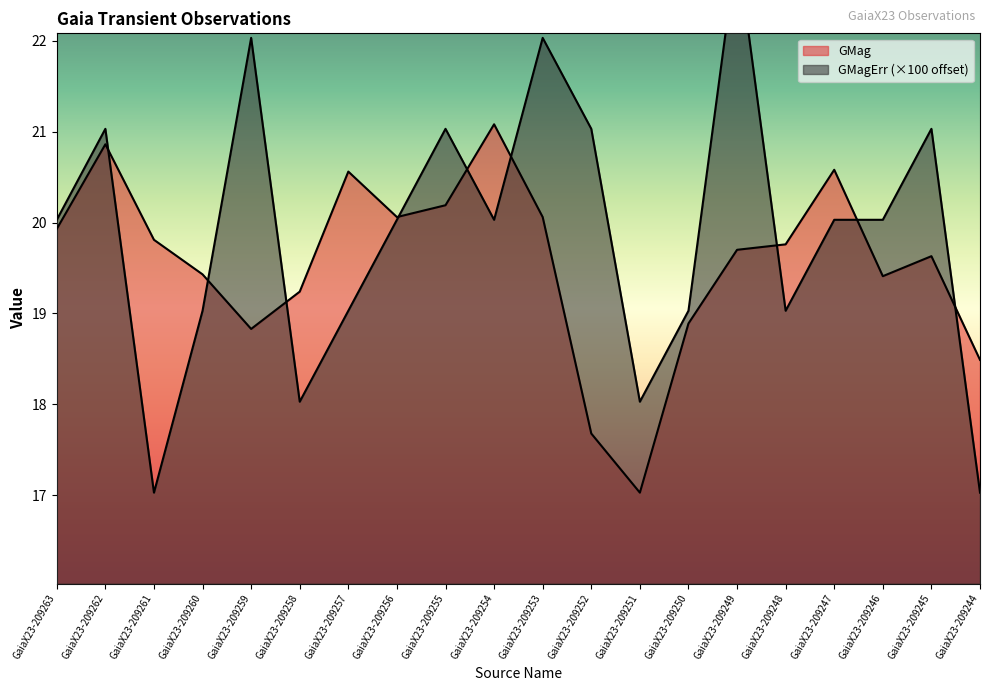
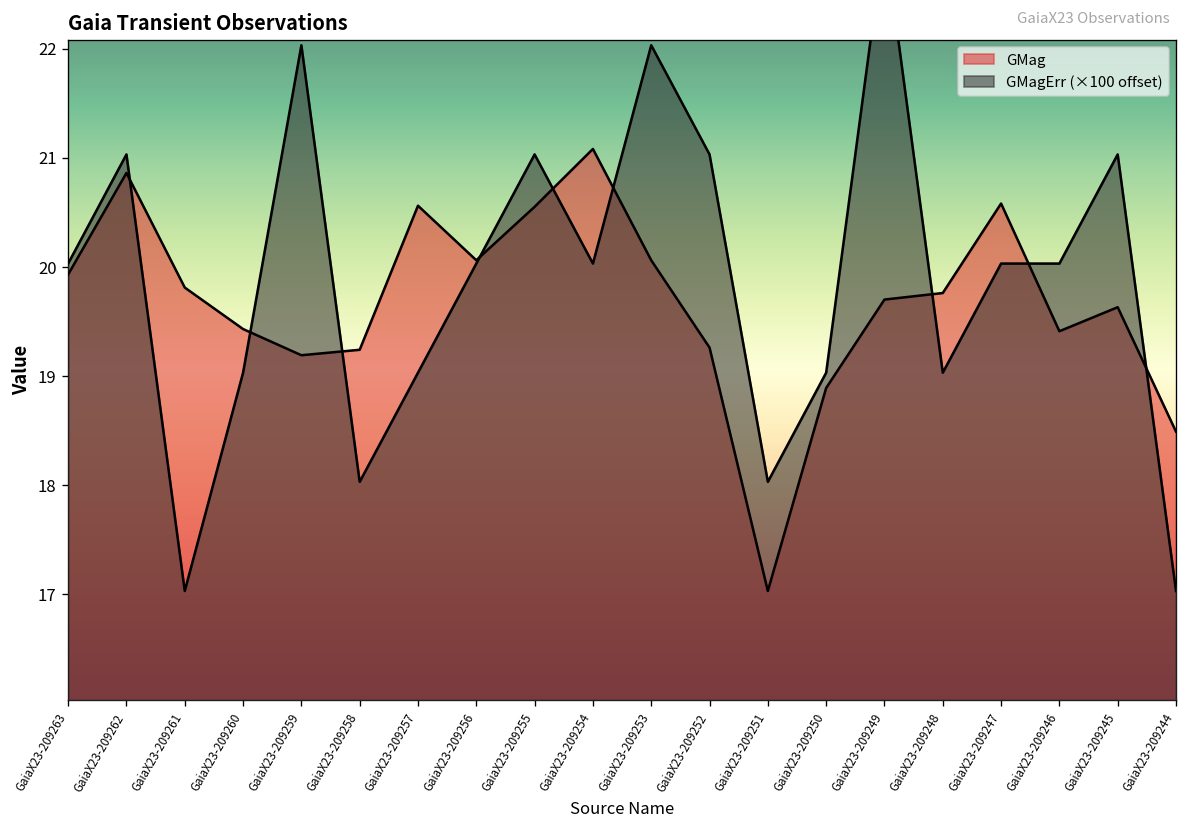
  {
    "GMag": {
      "GaiaX23-209263": 19.9,
      "GaiaX23-209262": 20.9,
      "GaiaX23-209261": 19.8,
      "GaiaX23-209260": 19.4,
-     "GaiaX23-209259": 18.8,
+     "GaiaX23-209259": 19.2,
      "GaiaX23-209258": 19.2,
      "GaiaX23-209257": 20.6,
      "GaiaX23-209256": 20.1,
-     "GaiaX23-209255": 20.2,
+     "GaiaX23-209255": 20.6,
      "GaiaX23-209254": 21.1,
      "GaiaX23-209253": 20.1,
-     "GaiaX23-209252": 17.7,
+     "GaiaX23-209252": 19.3,
      "GaiaX23-209251": 17.0,
      "GaiaX23-209250": 18.9,
      "GaiaX23-209249": 19.7,
      "GaiaX23-209248": 19.8,
      "GaiaX23-209247": 20.6,
      "GaiaX23-209246": 19.4,
      "GaiaX23-209245": 19.6,
      "GaiaX23-209244": 18.5
    },
    "GMagErr (×100 offset)": {
      "GaiaX23-209263": 20.0,
      "GaiaX23-209262": 21.0,
      "GaiaX23-209261": 17.0,
      "GaiaX23-209260": 19.0,
      "GaiaX23-209259": 22.0,
      "GaiaX23-209258": 18.0,
      "GaiaX23-209257": 19.0,
      "GaiaX23-209256": 20.0,
      "GaiaX23-209255": 21.0,
      "GaiaX23-209254": 20.0,
      "GaiaX23-209253": 22.0,
      "GaiaX23-209252": 21.0,
      "GaiaX23-209251": 18.0,
      "GaiaX23-209250": 19.0,
      "GaiaX23-209248": 19.0,
      "GaiaX23-209247": 20.0,
      "GaiaX23-209246": 20.0,
      "GaiaX23-209245": 21.0,
      "GaiaX23-209244": 17.0
    }
  }
